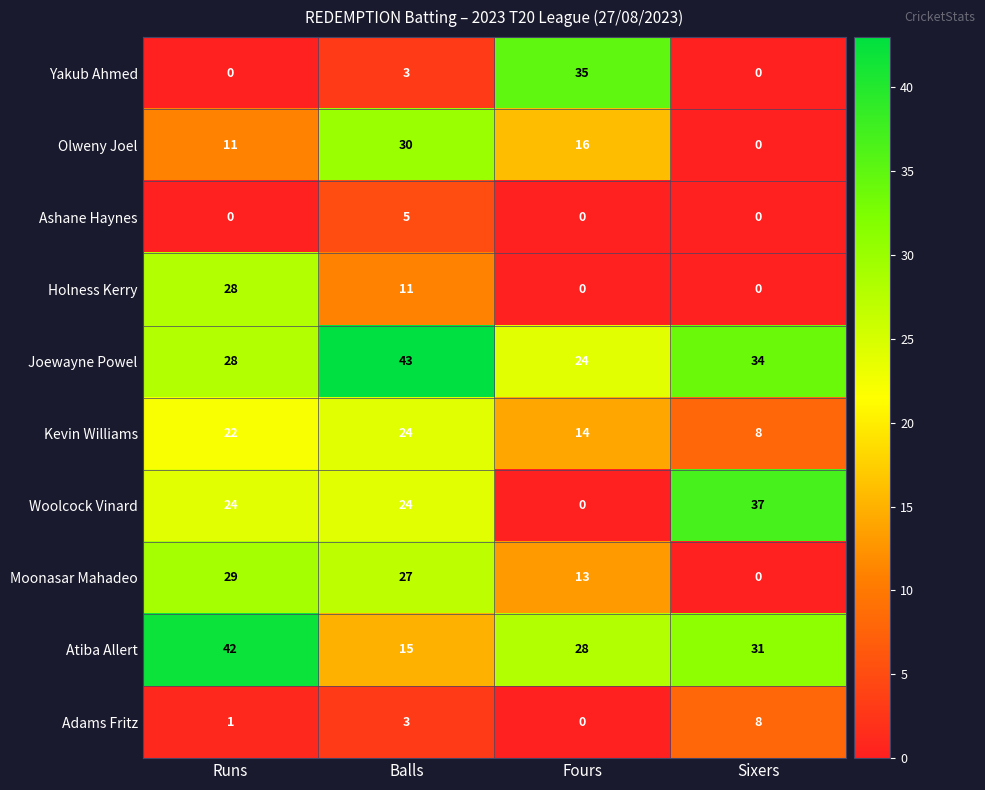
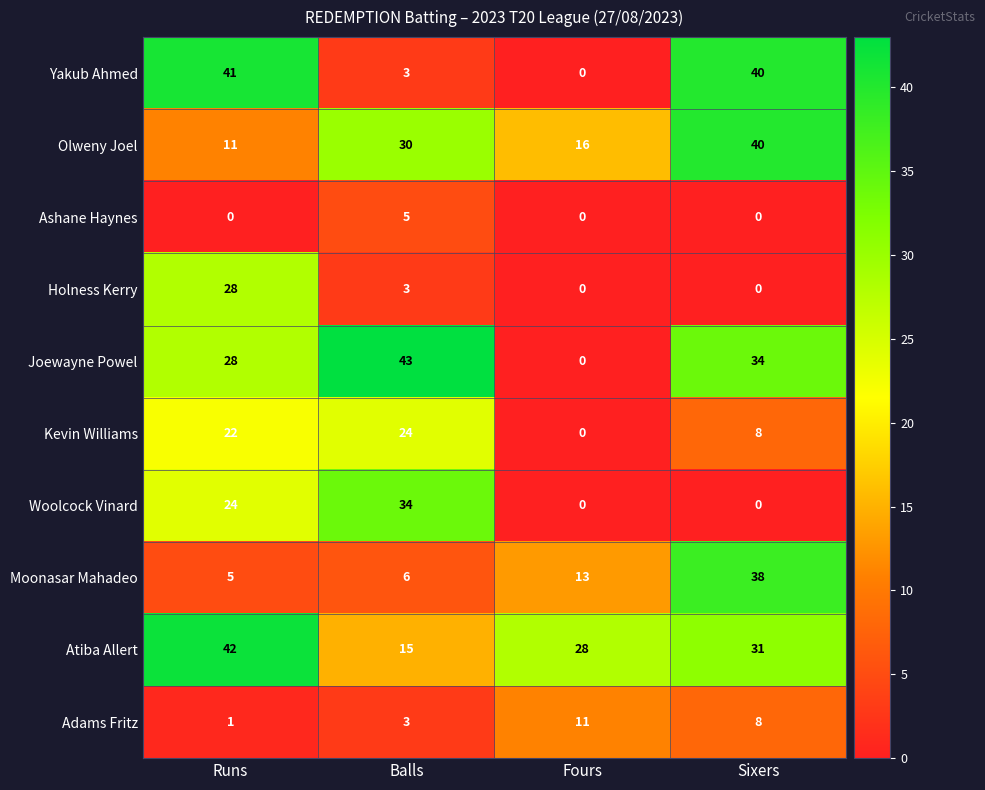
  {
    "Yakub Ahmed": {
-     "Runs": 0,
+     "Runs": 41,
      "Balls": 3,
-     "Fours": 35,
-     "Sixers": 0
+     "Fours": 0,
+     "Sixers": 40
    },
    "Olweny Joel": {
      "Runs": 11,
      "Balls": 30,
      "Fours": 16,
-     "Sixers": 0
+     "Sixers": 40
    },
    "Ashane Haynes": {
      "Runs": 0,
      "Balls": 5,
      "Fours": 0,
      "Sixers": 0
    },
    "Holness Kerry": {
      "Runs": 28,
-     "Balls": 11,
+     "Balls": 3,
      "Fours": 0,
      "Sixers": 0
    },
    "Joewayne Powel": {
      "Runs": 28,
      "Balls": 43,
-     "Fours": 24,
+     "Fours": 0,
      "Sixers": 34
    },
    "Kevin Williams": {
      "Runs": 22,
      "Balls": 24,
-     "Fours": 14,
+     "Fours": 0,
      "Sixers": 8
    },
    "Woolcock Vinard": {
      "Runs": 24,
-     "Balls": 24,
+     "Balls": 34,
      "Fours": 0,
-     "Sixers": 37
+     "Sixers": 0
    },
    "Moonasar Mahadeo": {
-     "Runs": 29,
-     "Balls": 27,
+     "Runs": 5,
+     "Balls": 6,
      "Fours": 13,
-     "Sixers": 0
+     "Sixers": 38
    },
    "Atiba Allert": {
      "Runs": 42,
      "Balls": 15,
      "Fours": 28,
      "Sixers": 31
    },
    "Adams Fritz": {
      "Runs": 1,
      "Balls": 3,
-     "Fours": 0,
+     "Fours": 11,
      "Sixers": 8
    }
  }
